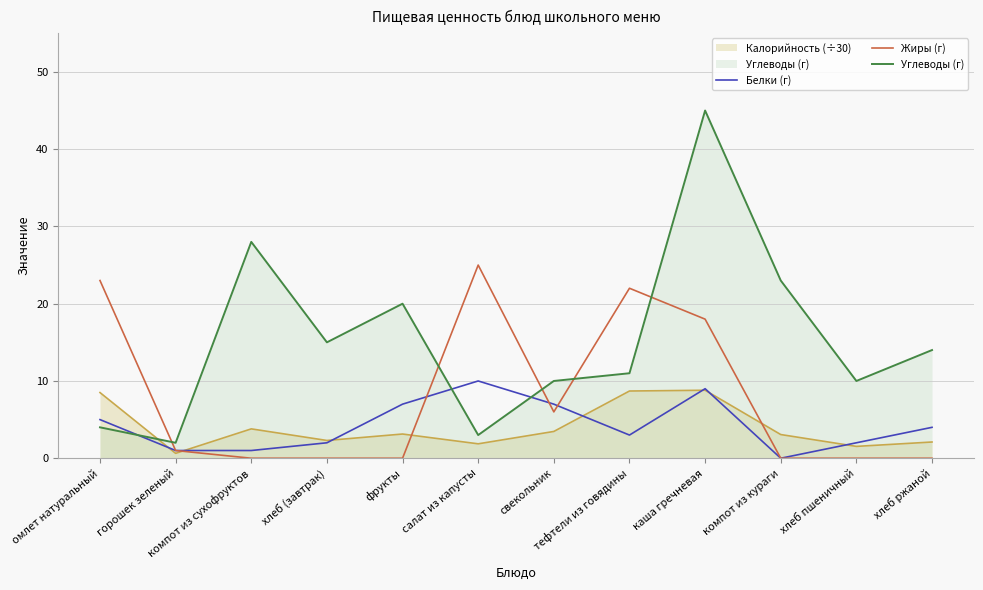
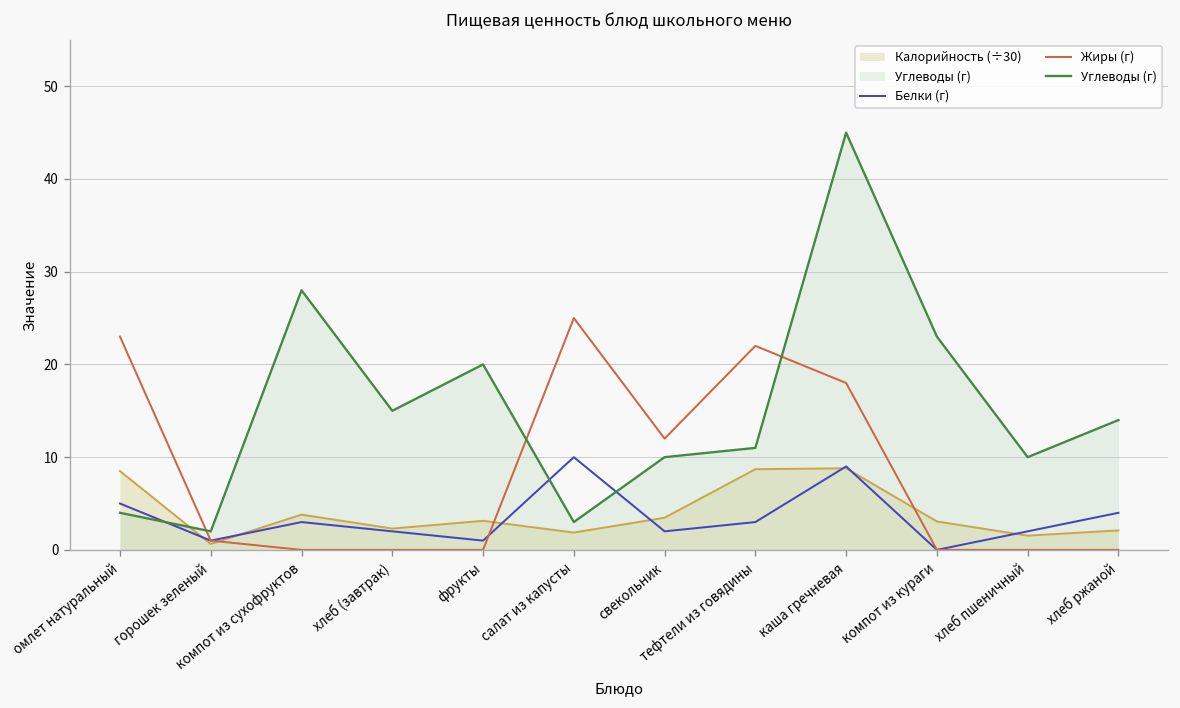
  {
    "Белки (г)": {
      "омлет натуральный": 5,
-     "компот из сухофруктов": 1,
-     "фрукты": 7,
+     "компот из сухофруктов": 3,
+     "фрукты": 1,
      "салат из капусты": 10,
-     "свекольник": 7,
+     "свекольник": 2,
      "тефтели из говядины": 3,
      "хлеб пшеничный": 2,
      "хлеб ржаной": 4
    },
    "Жиры (г)": {
      "омлет натуральный": 23,
      "компот из сухофруктов": 0,
      "хлеб (завтрак)": 0,
      "фрукты": 0,
      "салат из капусты": 25,
-     "свекольник": 6,
+     "свекольник": 12,
      "тефтели из говядины": 22,
      "каша гречневая": 18,
      "хлеб пшеничный": 0,
      "хлеб ржаной": 0
    }
  }
